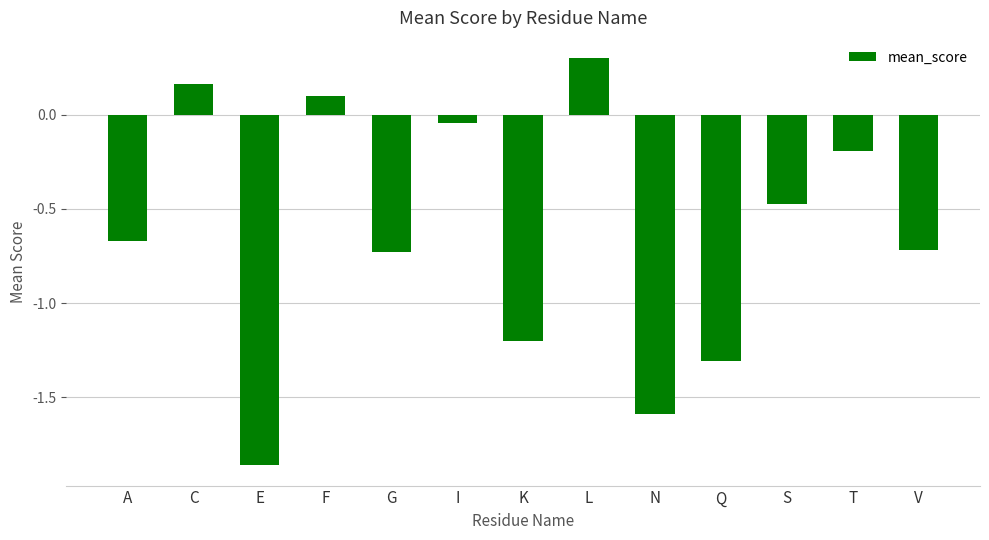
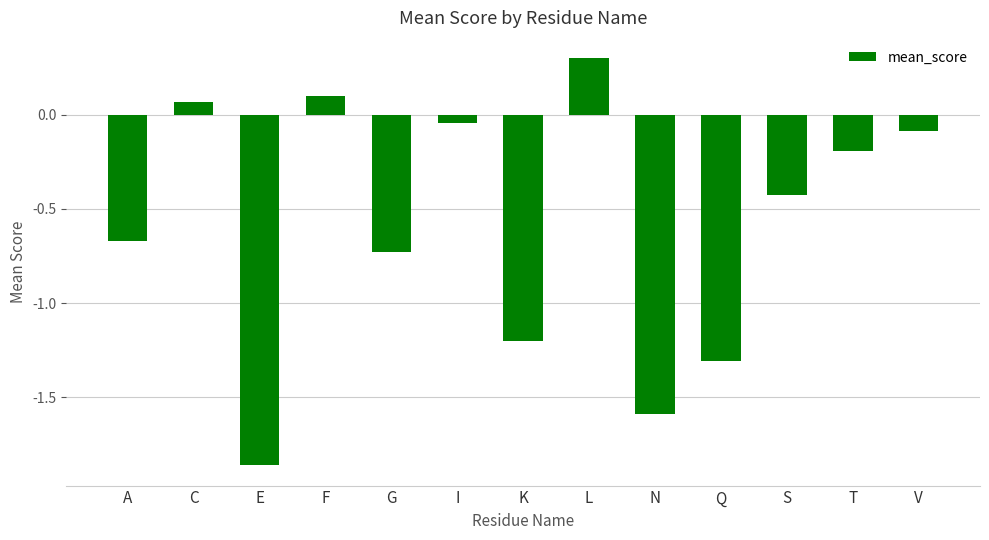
  {
    "A": -0.67,
-   "C": 0.16,
+   "C": 0.07,
    "E": -1.86,
    "F": 0.10,
    "G": -0.73,
    "I": -0.04,
    "K": -1.20,
    "L": 0.30,
    "N": -1.59,
    "Q": -1.31,
-   "S": -0.48,
+   "S": -0.42,
    "T": -0.20,
-   "V": -0.72
+   "V": -0.09
  }
